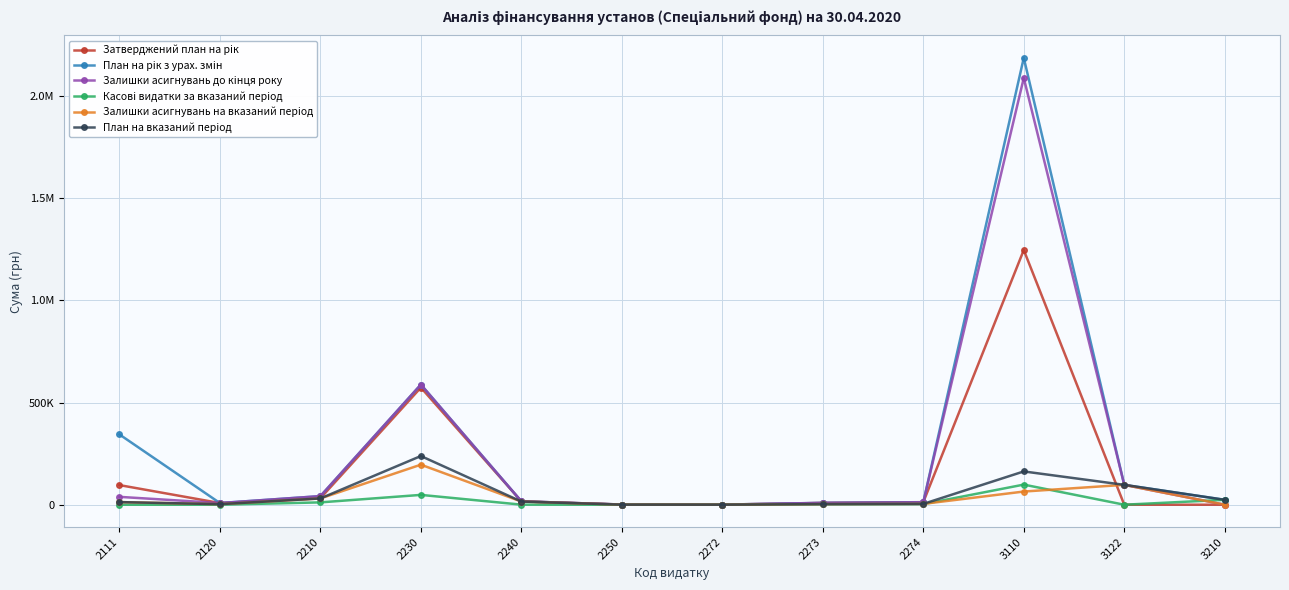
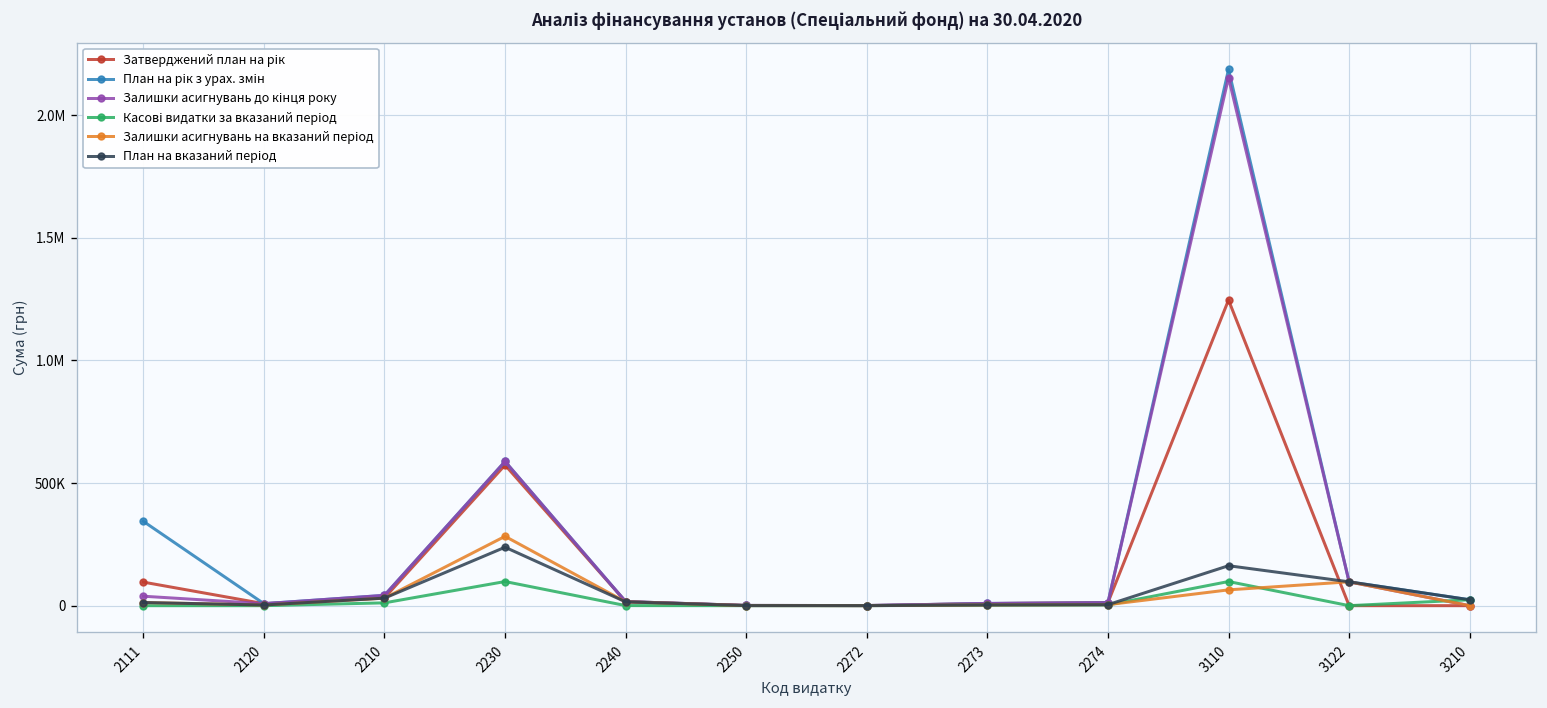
  {
    "Затверджений план на рік": {
      "2111": 100000,
      "2230": 570000,
      "3110": 1250000
    },
    "План на рік з урах. змін": {
      "2111": 340000,
      "3110": 2190000
    },
    "Залишки асигнувань до кінця року": {
      "2111": 40000,
-     "3110": 2090000
+     "3110": 2150000
    },
    "Касові видатки за вказаний період": {
      "2111": 0,
      "2210": 10000,
-     "2230": 50000,
+     "2230": 100000,
      "2240": 0,
      "3110": 100000
    },
    "Залишки асигнувань на вказаний період": {
-     "2230": 200000,
+     "2230": 280000,
      "3110": 60000
    },
    "План на вказаний період": {
      "2230": 240000,
      "3110": 160000
    }
  }
